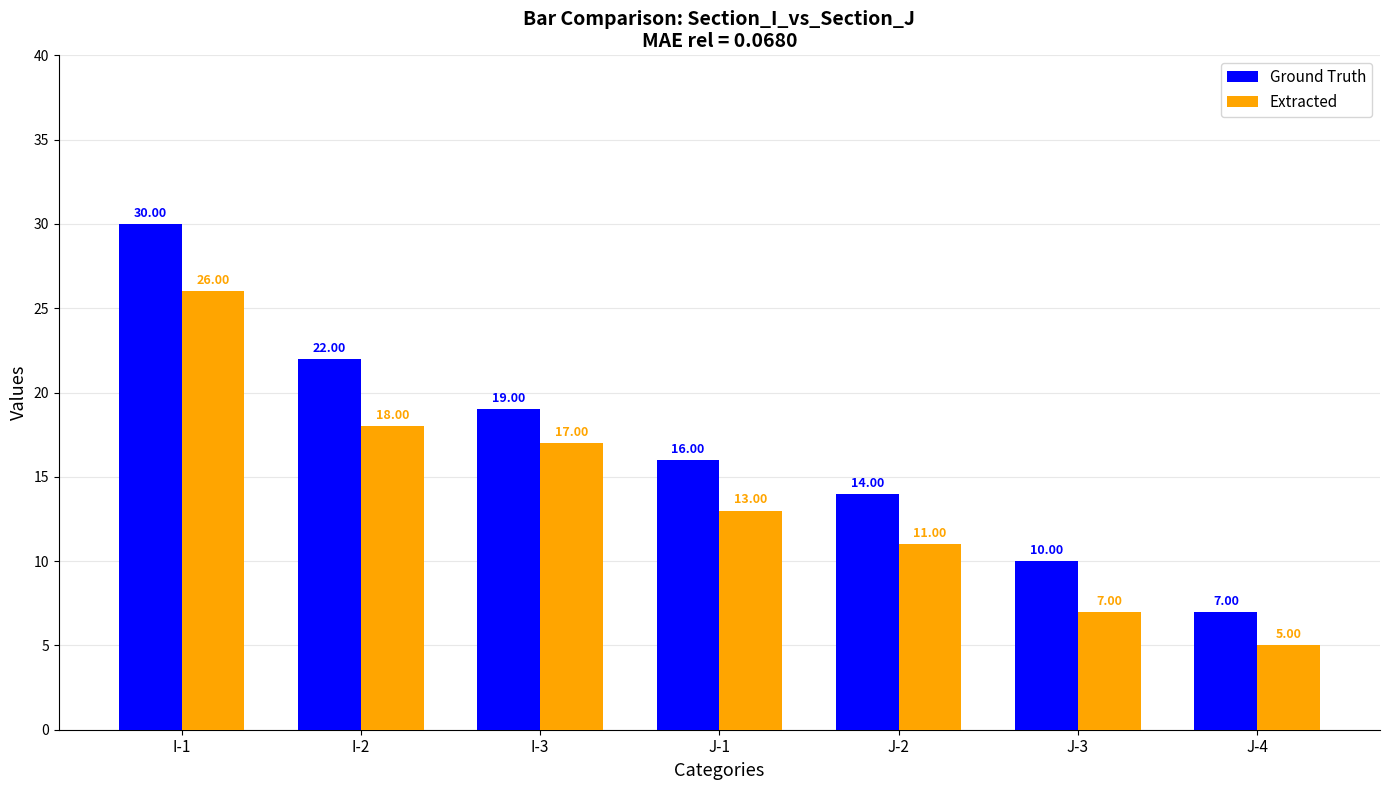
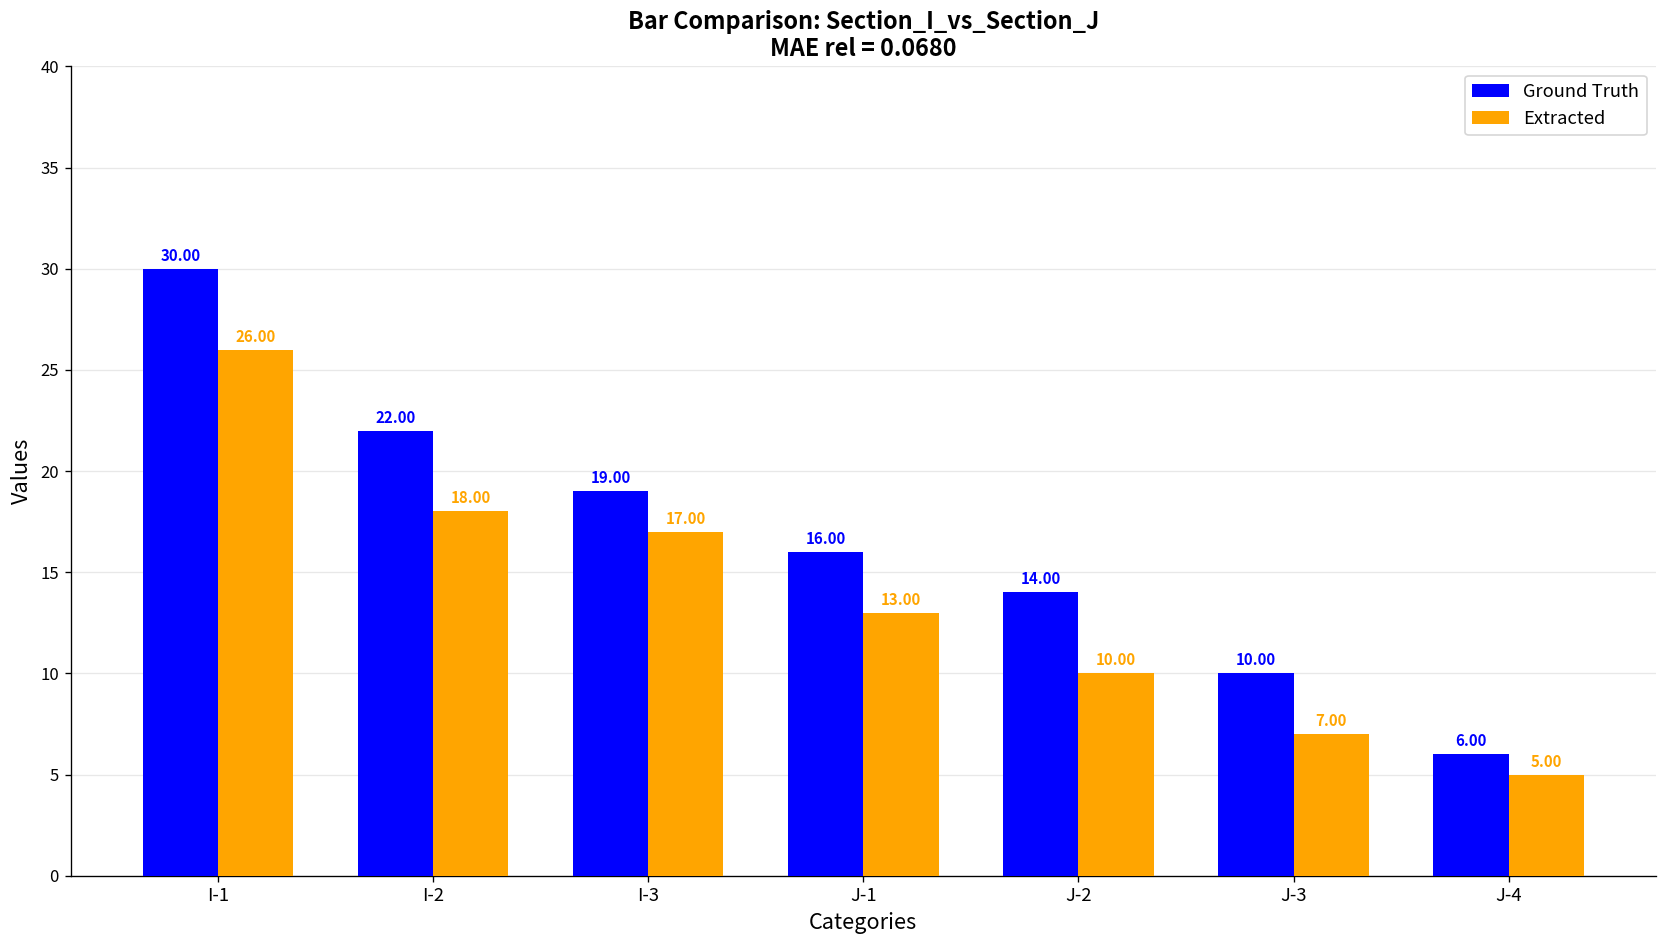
  {
    "Ground Truth": {
      "I-1": 30.00,
      "I-2": 22.00,
      "I-3": 19.00,
      "J-1": 16.00,
      "J-2": 14.00,
      "J-3": 10.00,
-     "J-4": 7.00
+     "J-4": 6.00
    },
    "Extracted": {
      "I-1": 26.00,
      "I-2": 18.00,
      "I-3": 17.00,
      "J-1": 13.00,
-     "J-2": 11.00,
+     "J-2": 10.00,
      "J-3": 7.00,
      "J-4": 5.00
    }
  }
